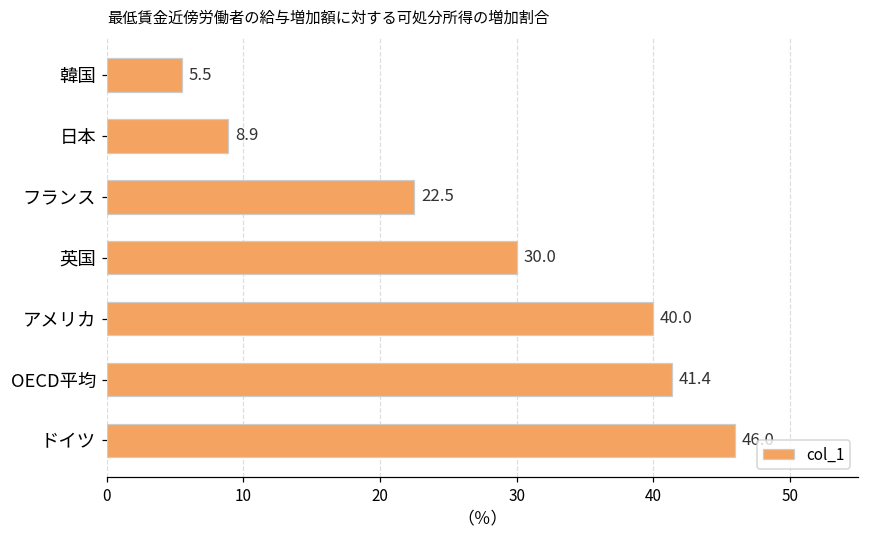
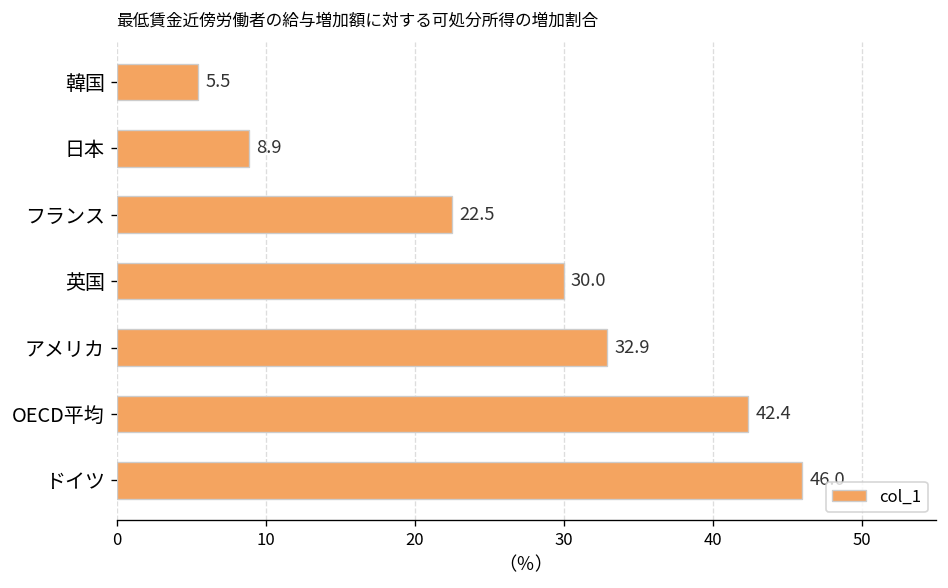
  {
    "韓国": 5.5,
    "日本": 8.9,
    "フランス": 22.5,
    "英国": 30.0,
-   "アメリカ": 40.0,
-   "OECD平均": 41.4
+   "アメリカ": 32.9,
+   "OECD平均": 42.4
  }
